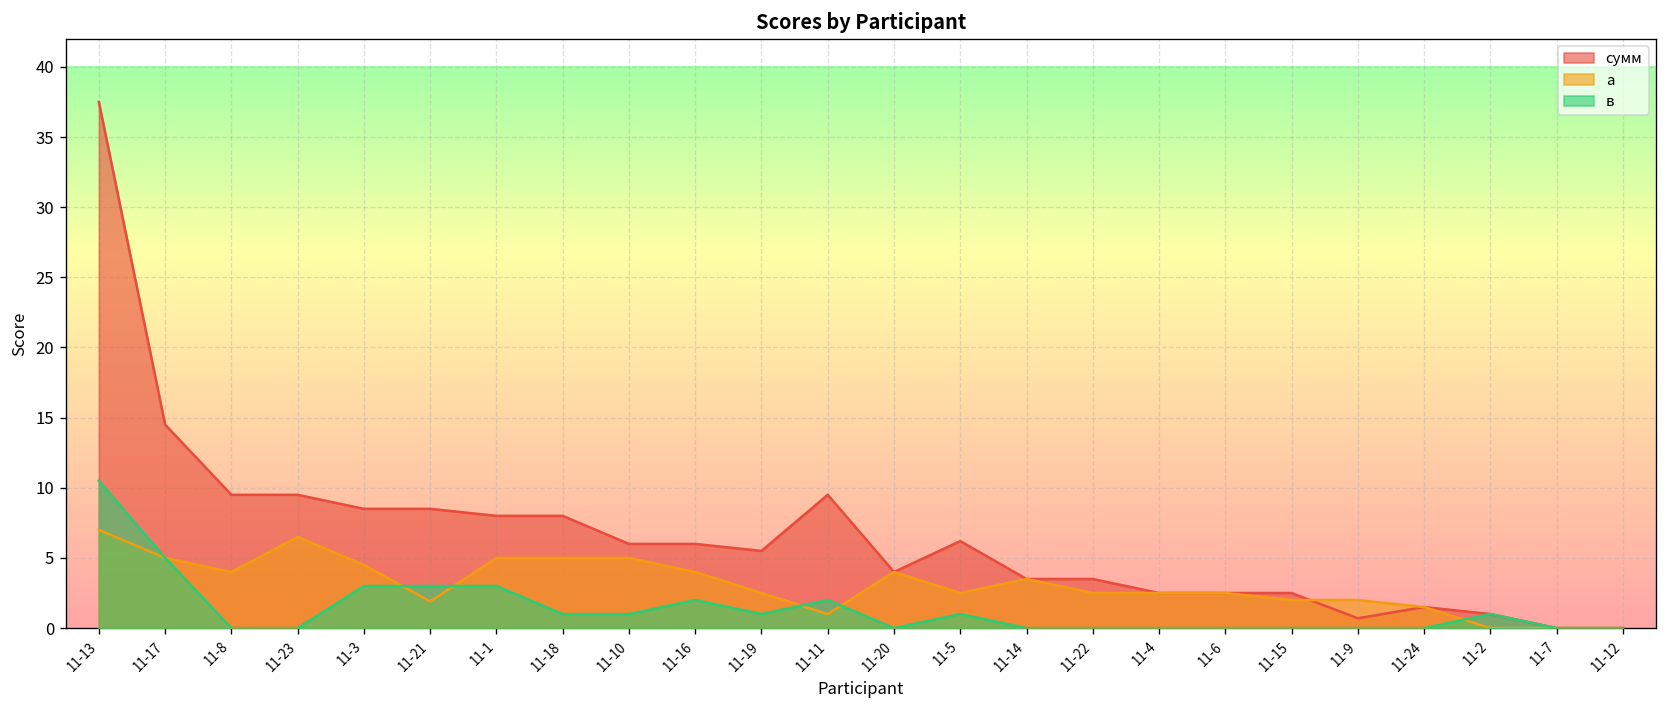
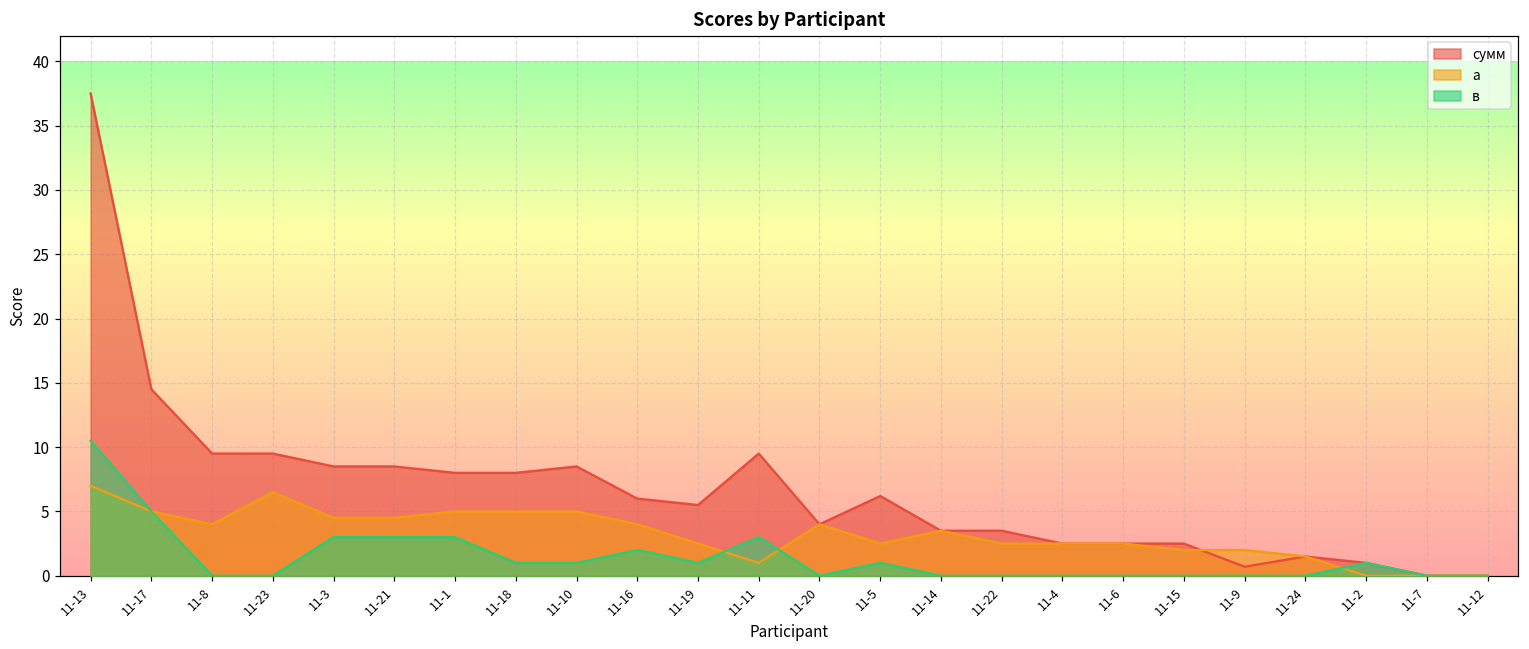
  {
    "сумм": {
      "11-13": 37.5,
      "11-17": 14.5,
      "11-8": 9.5,
      "11-23": 9.5,
      "11-3": 8.5,
      "11-21": 8.5,
      "11-1": 8.0,
      "11-18": 8.0,
-     "11-10": 6.0,
+     "11-10": 8.5,
      "11-16": 6.0,
      "11-19": 5.5,
      "11-11": 9.5,
      "11-5": 6.2,
      "11-22": 3.5,
      "11-15": 2.5,
      "11-9": 0.7
    },
    "а": {
      "11-13": 7.0,
      "11-8": 4.0,
      "11-23": 6.5,
      "11-3": 4.5,
-     "11-21": 1.9,
+     "11-21": 4.5,
      "11-1": 5.0,
      "11-18": 5.0,
      "11-10": 5.0,
      "11-16": 4.0,
      "11-19": 2.5,
      "11-11": 1.0,
      "11-5": 2.5,
      "11-22": 2.5,
      "11-15": 2.0,
      "11-9": 2.0,
      "11-2": 0.0
    },
    "в": {
      "11-13": 10.5,
      "11-8": 0,
      "11-23": 0,
      "11-3": 3,
      "11-21": 3,
      "11-1": 3,
      "11-18": 1,
      "11-10": 1,
      "11-16": 2,
      "11-19": 1,
-     "11-11": 2,
+     "11-11": 3,
      "11-20": 0,
      "11-5": 1,
      "11-14": 0,
      "11-22": 0,
      "11-4": 0,
      "11-6": 0,
      "11-15": 0,
      "11-9": 0,
      "11-24": 0
    }
  }
